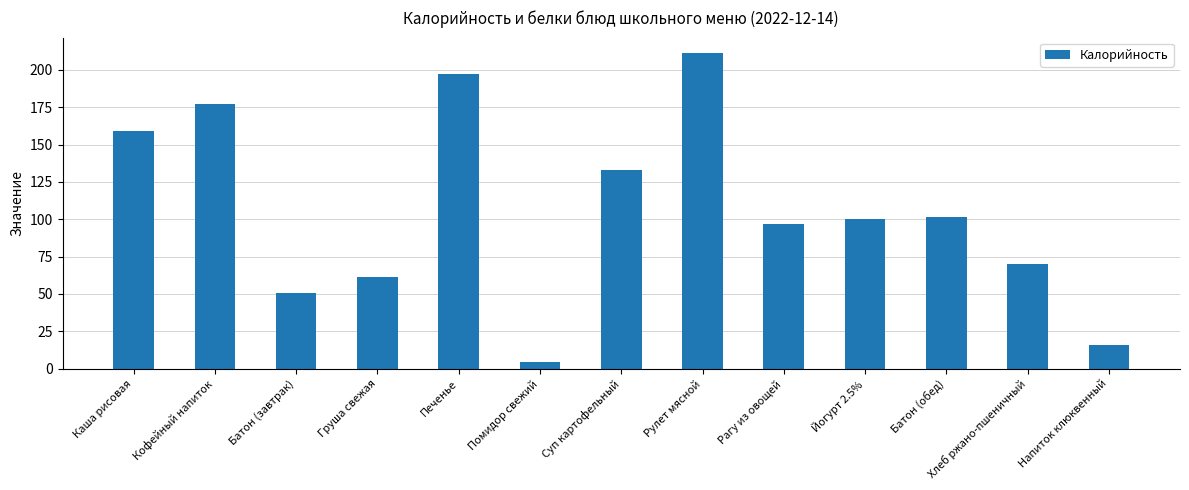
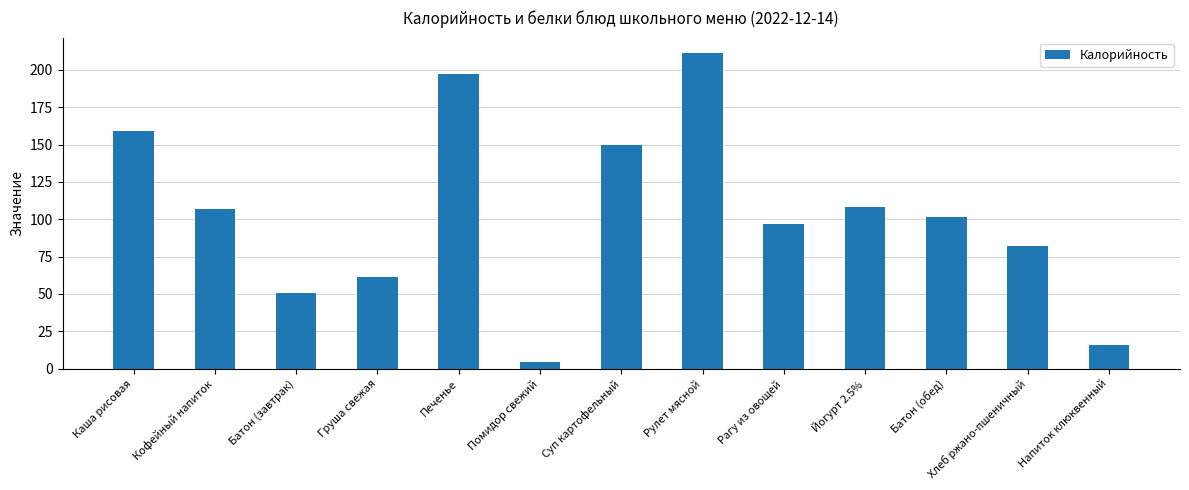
  {
    "Каша рисовая": 159,
-   "Кофейный напиток": 177,
+   "Кофейный напиток": 107,
    "Батон (завтрак)": 51,
    "Груша свежая": 61,
    "Печенье": 197,
    "Помидор свежий": 4,
-   "Суп картофельный": 133,
+   "Суп картофельный": 150,
    "Рулет мясной": 211,
    "Рагу из овощей": 97,
-   "Йогурт 2.5%": 100,
+   "Йогурт 2.5%": 108,
    "Батон (обед)": 101,
-   "Хлеб ржано-пшеничный": 70,
+   "Хлеб ржано-пшеничный": 82,
    "Напиток клюквенный": 16
  }
